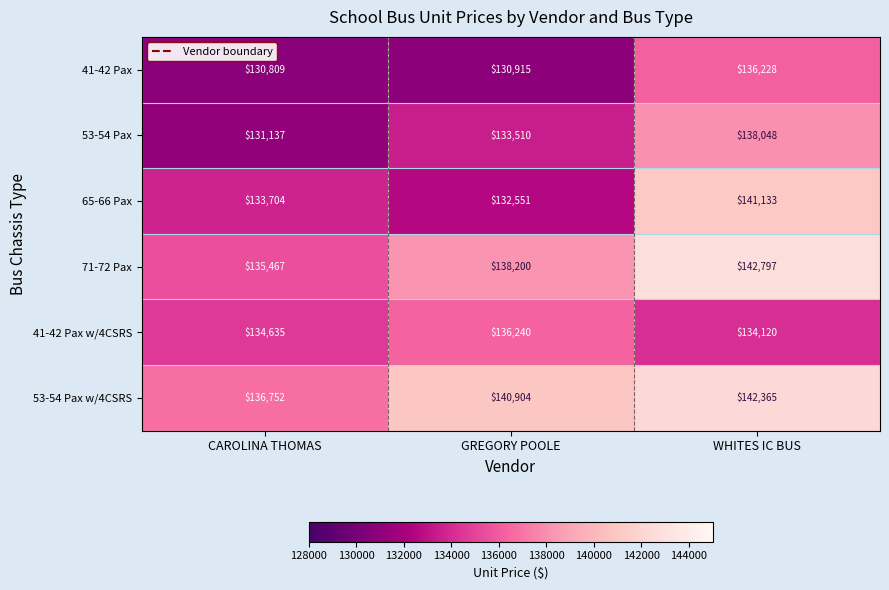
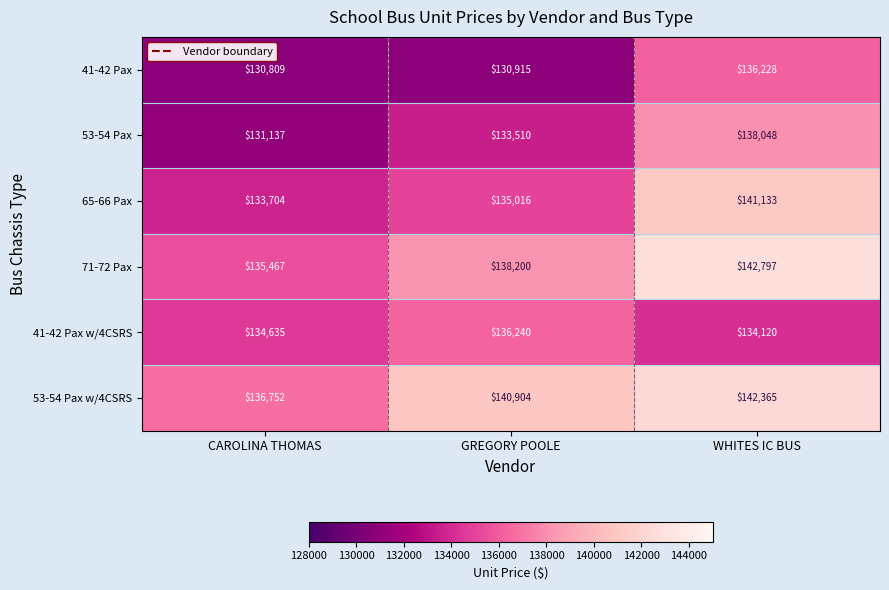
  {
    "41-42 Pax": {
      "CAROLINA THOMAS": "$130,809",
      "GREGORY POOLE": "$130,915",
      "WHITES IC BUS": "$136,228"
    },
    "53-54 Pax": {
      "CAROLINA THOMAS": "$131,137",
      "GREGORY POOLE": "$133,510",
      "WHITES IC BUS": "$138,048"
    },
    "65-66 Pax": {
      "CAROLINA THOMAS": "$133,704",
-     "GREGORY POOLE": "$132,551",
+     "GREGORY POOLE": "$135,016",
      "WHITES IC BUS": "$141,133"
    },
    "71-72 Pax": {
      "CAROLINA THOMAS": "$135,467",
      "GREGORY POOLE": "$138,200",
      "WHITES IC BUS": "$142,797"
    },
    "41-42 Pax w/4CSRS": {
      "CAROLINA THOMAS": "$134,635",
      "GREGORY POOLE": "$136,240",
      "WHITES IC BUS": "$134,120"
    },
    "53-54 Pax w/4CSRS": {
      "CAROLINA THOMAS": "$136,752",
      "GREGORY POOLE": "$140,904",
      "WHITES IC BUS": "$142,365"
    }
  }
